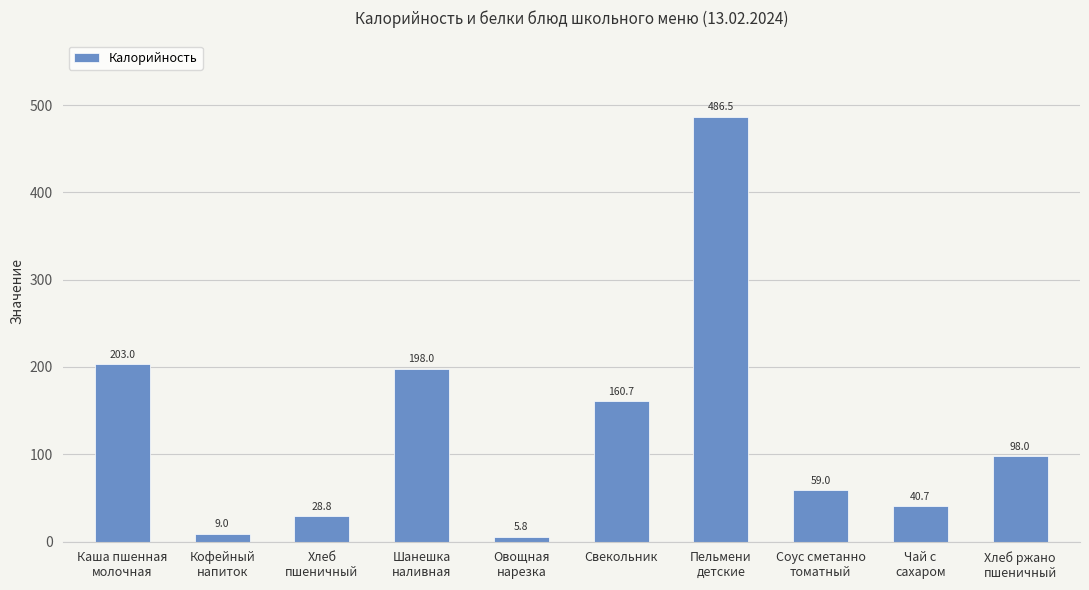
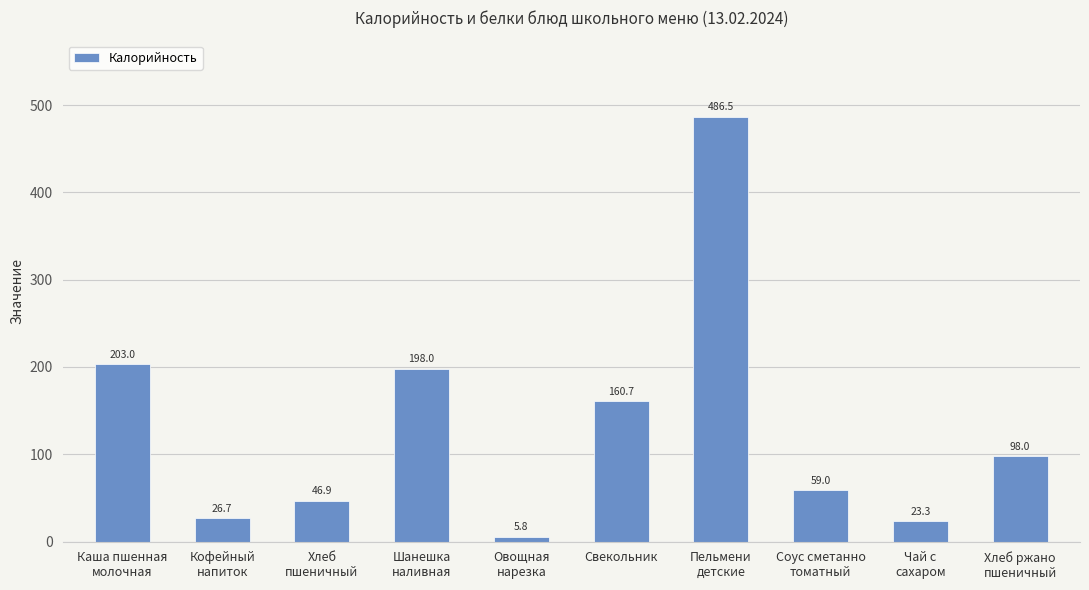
  {
    "Каша пшенная молочная": 203.0,
-   "Кофейный напиток": 9.0,
-   "Хлеб пшеничный": 28.8,
+   "Кофейный напиток": 26.7,
+   "Хлеб пшеничный": 46.9,
    "Шанешка наливная": 198.0,
    "Овощная нарезка": 5.8,
    "Свекольник": 160.7,
    "Пельмени детские": 486.5,
    "Соус сметанно томатный": 59.0,
-   "Чай с сахаром": 40.7,
+   "Чай с сахаром": 23.3,
    "Хлеб ржано пшеничный": 98.0
  }
